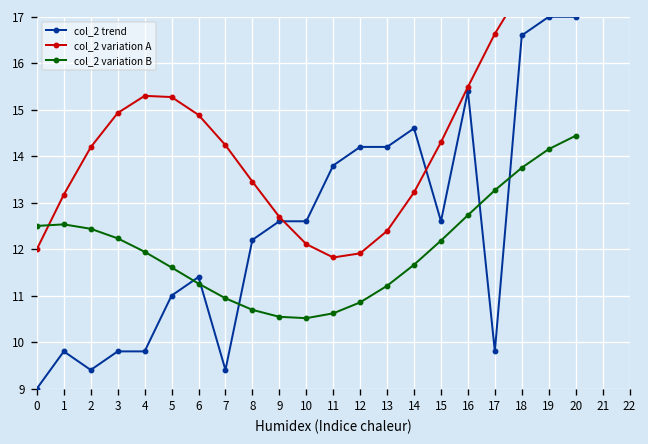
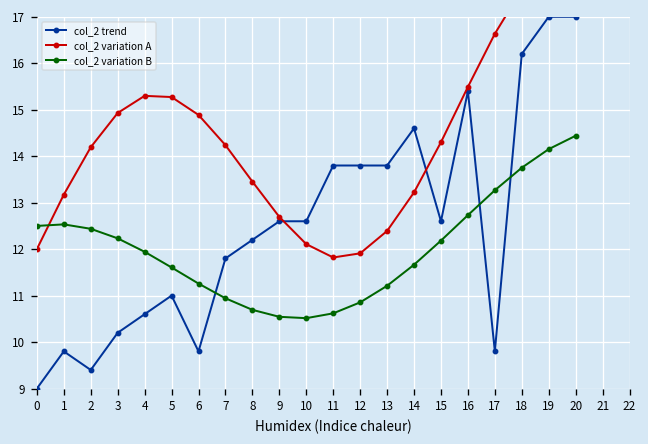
  {
    "col_2 trend": {
      "0": 9.0,
      "1": 9.8,
      "2": 9.4,
-     "3": 9.8,
-     "4": 9.8,
+     "3": 10.2,
+     "4": 10.6,
      "5": 11.0,
-     "6": 11.4,
-     "7": 9.4,
+     "6": 9.8,
+     "7": 11.8,
      "8": 12.2,
      "9": 12.6,
      "10": 12.6,
      "11": 13.8,
-     "12": 14.2,
-     "13": 14.2,
+     "12": 13.8,
+     "13": 13.8,
      "14": 14.6,
      "15": 12.6,
      "16": 15.4,
      "17": 9.8,
-     "18": 16.6,
+     "18": 16.2,
      "19": 17.0,
      "20": 17.0
    },
    "col_2 variation A": {
      "0": 12.0,
      "1": 13.2,
      "2": 14.2,
      "3": 14.9,
      "4": 15.3,
      "5": 15.3,
      "6": 14.9,
      "7": 14.2,
      "8": 13.5,
      "9": 12.7,
      "10": 12.1,
      "11": 11.8,
      "12": 11.9,
      "13": 12.4,
      "14": 13.2,
      "15": 14.3,
      "16": 15.5,
      "17": 16.6
    },
    "col_2 variation B": {
      "0": 12.5,
      "1": 12.5,
      "2": 12.4,
      "3": 12.2,
      "4": 11.9,
      "5": 11.6,
      "6": 11.3,
      "7": 10.9,
      "8": 10.7,
      "9": 10.5,
      "10": 10.5,
      "11": 10.6,
      "12": 10.9,
      "13": 11.2,
      "14": 11.7,
      "15": 12.2,
      "16": 12.7,
      "17": 13.3,
      "18": 13.8,
      "19": 14.2,
      "20": 14.4
    }
  }
